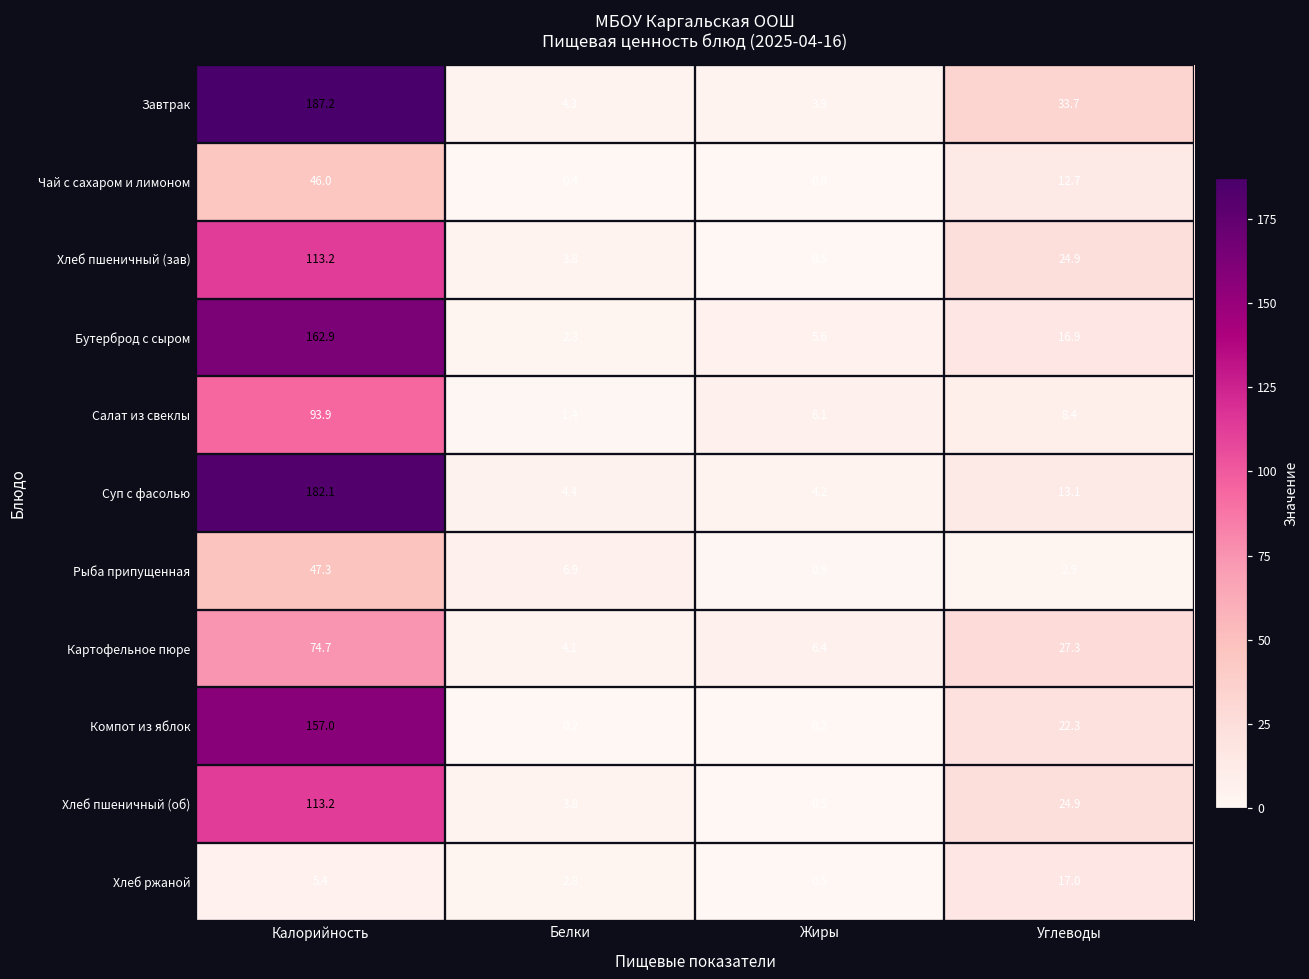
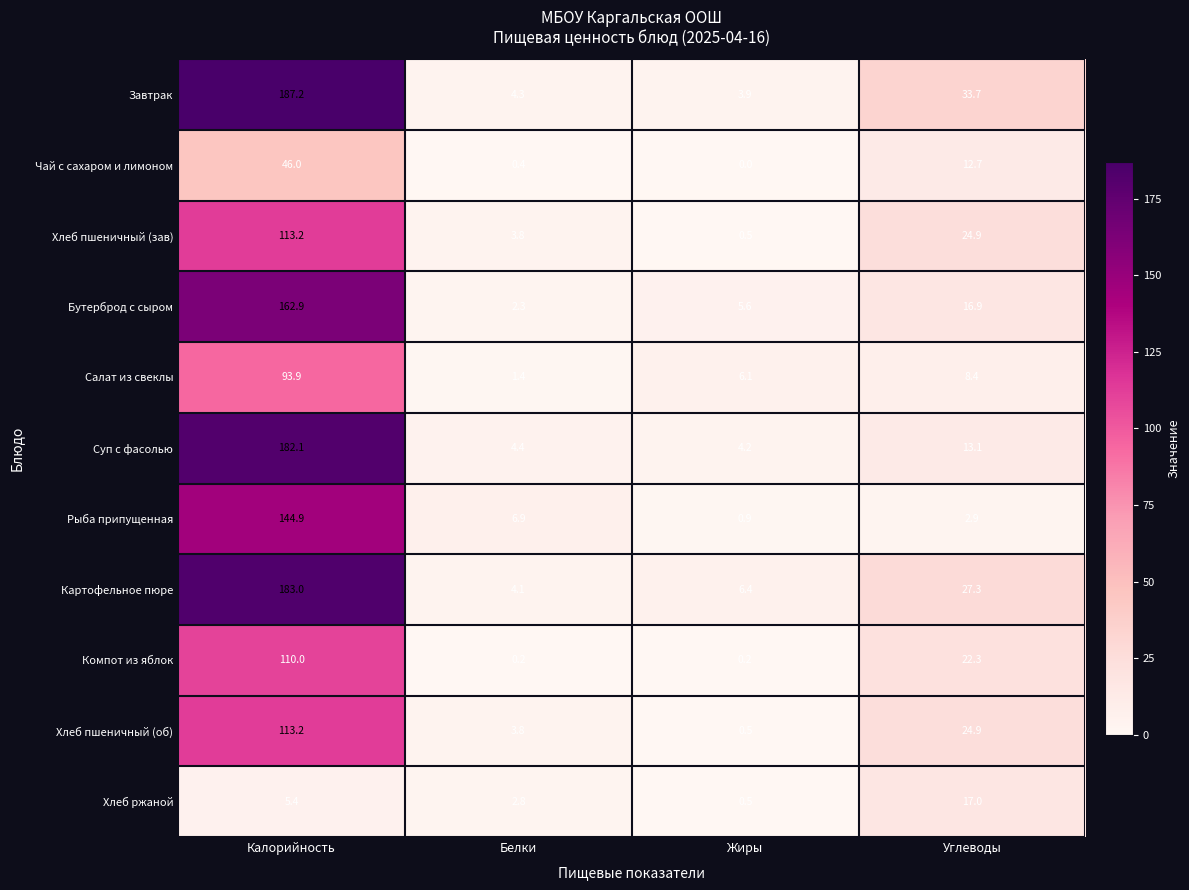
  {
    "Завтрак": {
      "Калорийность": 187.2
    },
    "Чай с сахаром и лимоном": {
      "Калорийность": 46.0
    },
    "Хлеб пшеничный (зав)": {
      "Калорийность": 113.2
    },
    "Бутерброд с сыром": {
      "Калорийность": 162.9
    },
    "Салат из свеклы": {
      "Калорийность": 93.9
    },
    "Суп с фасолью": {
      "Калорийность": 182.1
    },
    "Рыба припущенная": {
-     "Калорийность": 47.3
+     "Калорийность": 144.9
    },
    "Картофельное пюре": {
-     "Калорийность": 74.7
+     "Калорийность": 183.0
    },
    "Компот из яблок": {
-     "Калорийность": 157.0
+     "Калорийность": 110.0
    },
    "Хлеб пшеничный (об)": {
      "Калорийность": 113.2
    }
  }
